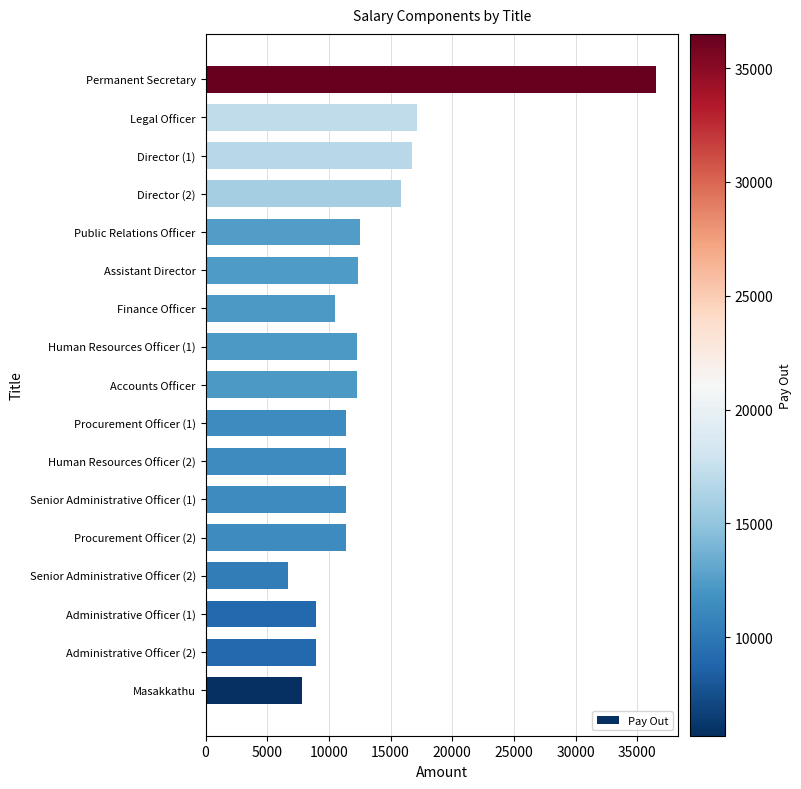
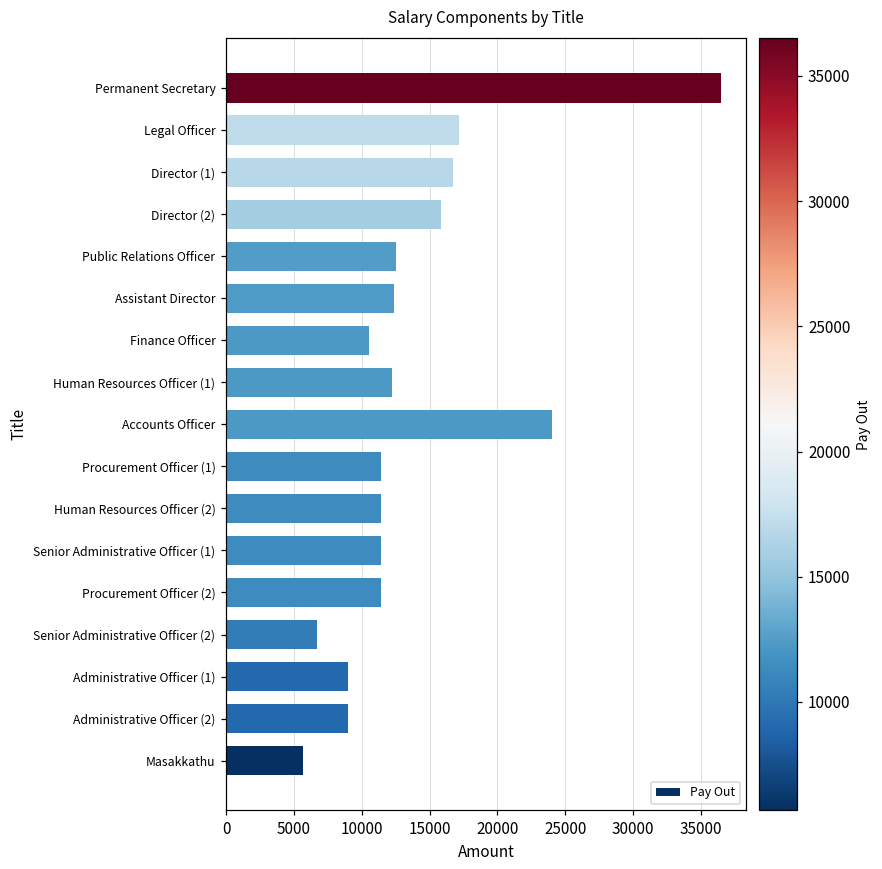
  {
    "Permanent Secretary": 36500,
    "Legal Officer": 17100,
    "Director (1)": 16800,
    "Director (2)": 15800,
    "Public Relations Officer": 12500,
    "Assistant Director": 12400,
    "Finance Officer": 10500,
    "Human Resources Officer (1)": 12300,
-   "Accounts Officer": 12300,
+   "Accounts Officer": 24100,
    "Procurement Officer (1)": 11400,
    "Human Resources Officer (2)": 11400,
    "Senior Administrative Officer (1)": 11400,
    "Procurement Officer (2)": 11400,
    "Senior Administrative Officer (2)": 6700,
    "Administrative Officer (1)": 9000,
    "Administrative Officer (2)": 9000,
-   "Masakkathu": 7800
+   "Masakkathu": 5700
  }
